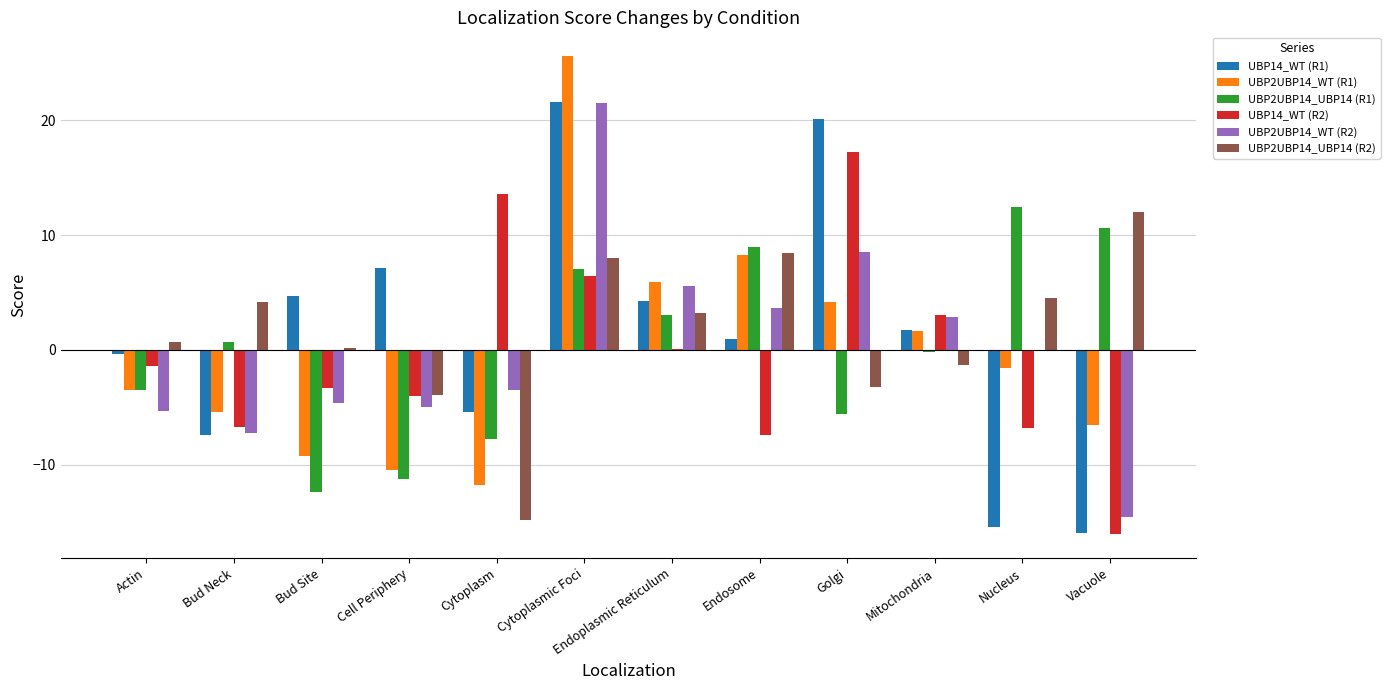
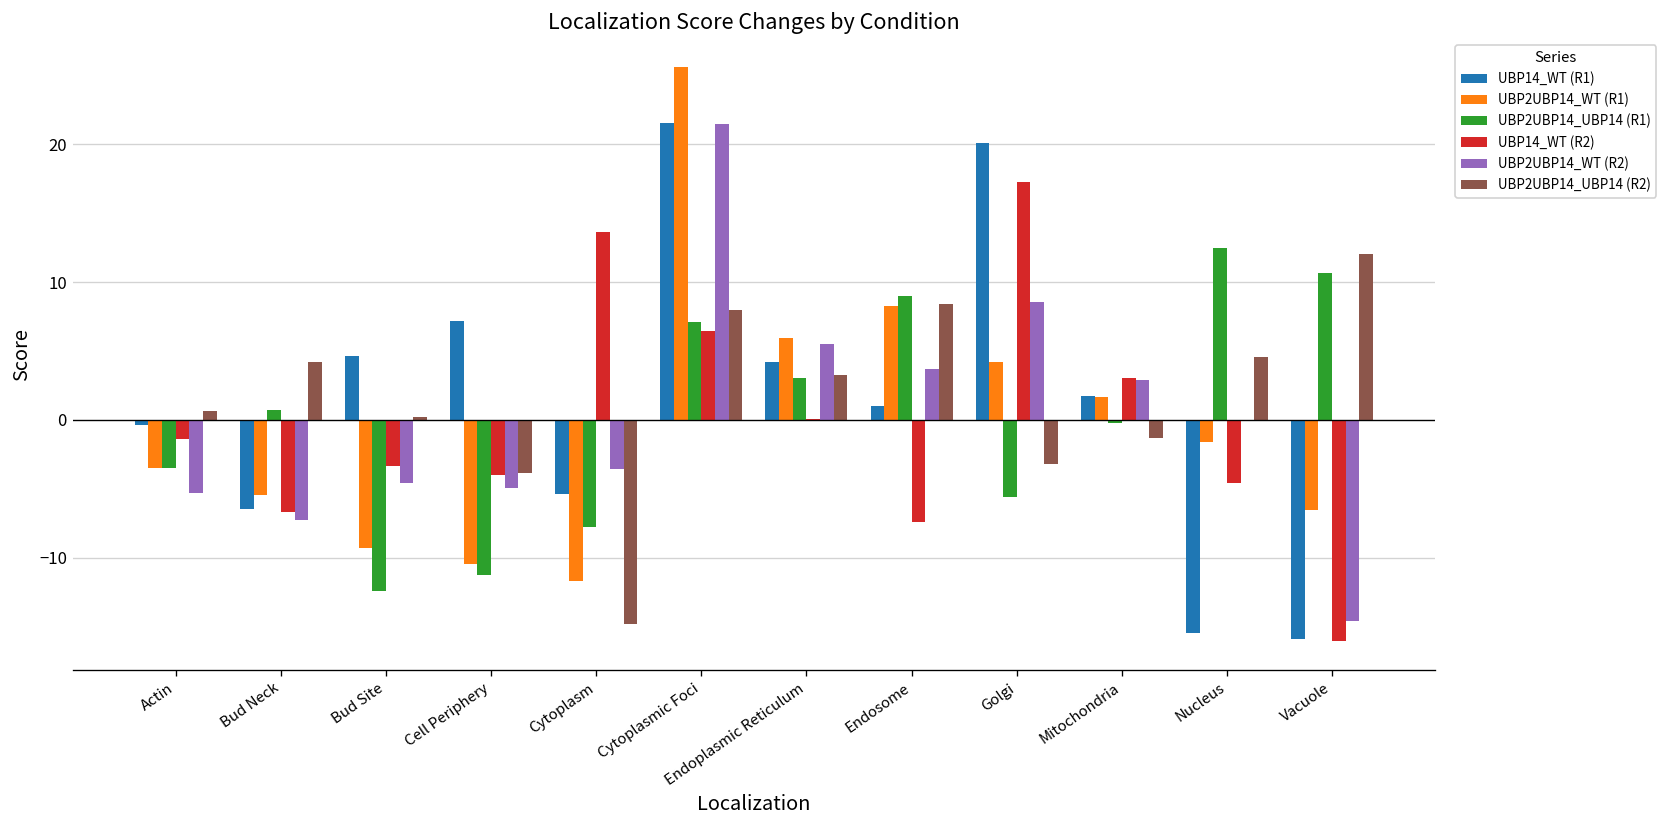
  {
    "UBP14_WT (R1)": {
      "Actin": -0.4,
-     "Bud Neck": -7.5,
+     "Bud Neck": -6.5,
      "Bud Site": 4.7,
      "Cell Periphery": 7.2,
      "Cytoplasm": -5.4,
      "Cytoplasmic Foci": 21.6,
      "Endoplasmic Reticulum": 4.2,
      "Endosome": 1.0,
      "Golgi": 20.1,
      "Mitochondria": 1.7,
      "Nucleus": -15.5,
      "Vacuole": -15.9
    },
    "UBP2UBP14_WT (R1)": {
      "Actin": -3.5,
      "Bud Neck": -5.4,
      "Bud Site": -9.3,
      "Cell Periphery": -10.5,
      "Cytoplasm": -11.7,
      "Cytoplasmic Foci": 25.6,
      "Endoplasmic Reticulum": 5.9,
      "Endosome": 8.3,
      "Golgi": 4.2,
      "Mitochondria": 1.7,
      "Nucleus": -1.6,
      "Vacuole": -6.5
    },
    "UBP2UBP14_UBP14 (R1)": {
      "Actin": -3.5,
      "Bud Neck": 0.7,
      "Bud Site": -12.4,
      "Cell Periphery": -11.3,
      "Cytoplasm": -7.8,
      "Cytoplasmic Foci": 7.1,
      "Endoplasmic Reticulum": 3.0,
      "Endosome": 9.0,
      "Golgi": -5.6,
      "Mitochondria": -0.2,
      "Nucleus": 12.4,
      "Vacuole": 10.7
    },
    "UBP14_WT (R2)": {
      "Actin": -1.4,
      "Bud Neck": -6.7,
      "Bud Site": -3.3,
      "Cell Periphery": -4.0,
      "Cytoplasm": 13.6,
      "Cytoplasmic Foci": 6.5,
      "Endosome": -7.4,
      "Golgi": 17.2,
      "Mitochondria": 3.0,
-     "Nucleus": -6.8,
+     "Nucleus": -4.6,
      "Vacuole": -16.1
    },
    "UBP2UBP14_WT (R2)": {
      "Actin": -5.3,
      "Bud Neck": -7.3,
      "Bud Site": -4.6,
      "Cell Periphery": -4.9,
      "Cytoplasm": -3.5,
      "Cytoplasmic Foci": 21.5,
      "Endoplasmic Reticulum": 5.5,
      "Endosome": 3.7,
      "Golgi": 8.5,
      "Mitochondria": 2.9,
      "Vacuole": -14.6
    },
    "UBP2UBP14_UBP14 (R2)": {
      "Actin": 0.7,
      "Bud Neck": 4.2,
      "Cell Periphery": -3.9,
      "Cytoplasm": -14.9,
      "Cytoplasmic Foci": 8.0,
      "Endoplasmic Reticulum": 3.3,
      "Endosome": 8.4,
      "Golgi": -3.2,
      "Mitochondria": -1.3,
      "Nucleus": 4.5,
      "Vacuole": 12.0
    }
  }
